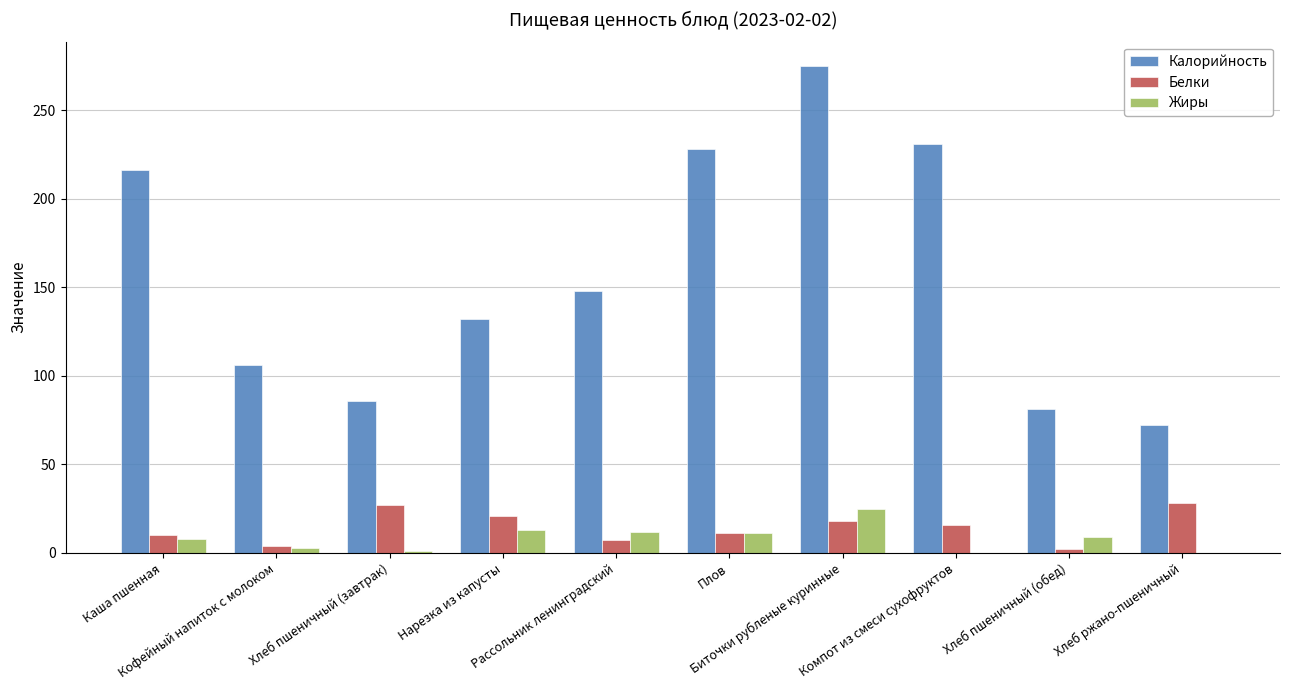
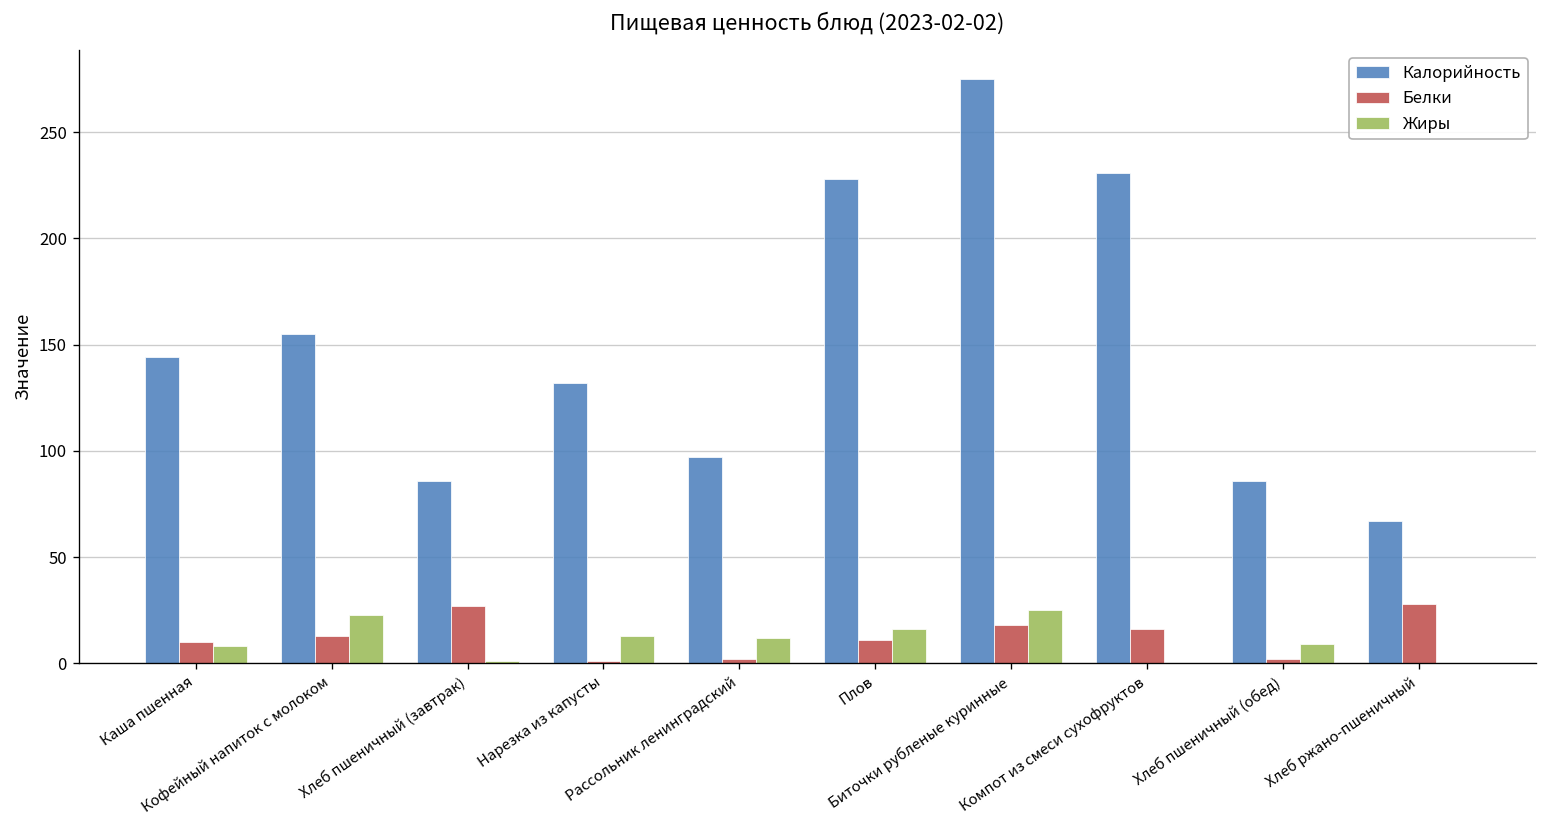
  {
    "Калорийность": {
-     "Каша пшенная": 216,
-     "Кофейный напиток с молоком": 106,
+     "Каша пшенная": 144,
+     "Кофейный напиток с молоком": 155,
      "Хлеб пшеничный (завтрак)": 86,
      "Нарезка из капусты": 132,
-     "Рассольник ленинградский": 148,
+     "Рассольник ленинградский": 97,
      "Плов": 228,
      "Биточки рубленые куринные": 275,
      "Компот из смеси сухофруктов": 231,
-     "Хлеб пшеничный (обед)": 81,
-     "Хлеб ржано-пшеничный": 72
+     "Хлеб пшеничный (обед)": 86,
+     "Хлеб ржано-пшеничный": 67
    },
    "Белки": {
      "Каша пшенная": 10,
-     "Кофейный напиток с молоком": 4,
+     "Кофейный напиток с молоком": 13,
      "Хлеб пшеничный (завтрак)": 27,
-     "Нарезка из капусты": 21,
-     "Рассольник ленинградский": 7,
+     "Нарезка из капусты": 1,
+     "Рассольник ленинградский": 2,
      "Плов": 11,
      "Биточки рубленые куринные": 18,
      "Компот из смеси сухофруктов": 16,
      "Хлеб пшеничный (обед)": 2,
      "Хлеб ржано-пшеничный": 28
    },
    "Жиры": {
      "Каша пшенная": 8,
-     "Кофейный напиток с молоком": 3,
+     "Кофейный напиток с молоком": 23,
      "Нарезка из капусты": 13,
      "Рассольник ленинградский": 12,
-     "Плов": 11,
+     "Плов": 16,
      "Биточки рубленые куринные": 25,
      "Компот из смеси сухофруктов": 0,
      "Хлеб пшеничный (обед)": 9,
      "Хлеб ржано-пшеничный": 0
    }
  }
